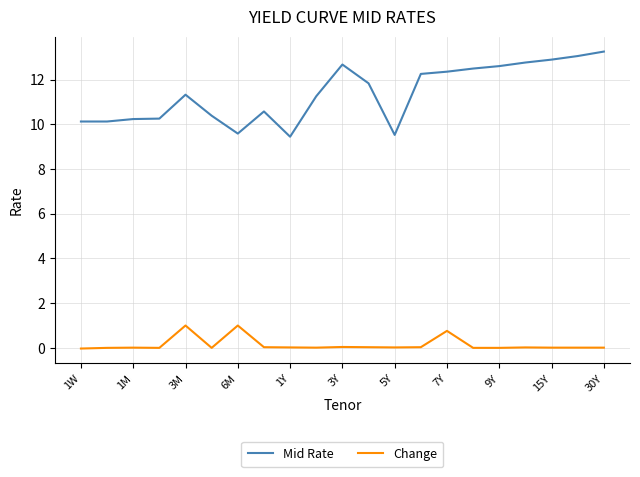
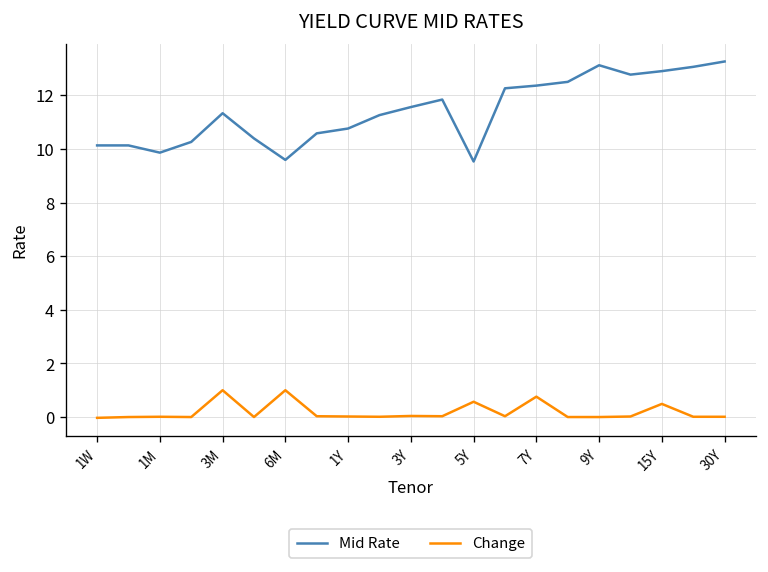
  {
    "Mid Rate": {
      "1W": 10.1,
-     "1M": 10.2,
+     "1M": 9.9,
      "3M": 11.3,
      "6M": 9.6,
-     "1Y": 9.5,
-     "3Y": 12.7,
+     "1Y": 10.8,
+     "3Y": 11.6,
      "5Y": 9.5,
      "7Y": 12.4,
-     "9Y": 12.6,
+     "9Y": 13.1,
      "15Y": 12.9,
      "30Y": 13.3
    },
    "Change": {
      "1W": 0.0,
      "1M": 0.0,
      "3M": 1.0,
      "6M": 1.0,
      "1Y": 0.0,
      "3Y": 0.0,
-     "5Y": 0.0,
+     "5Y": 0.6,
      "7Y": 0.8,
      "9Y": 0.0,
-     "15Y": 0.0,
+     "15Y": 0.5,
      "30Y": 0.0
    }
  }
